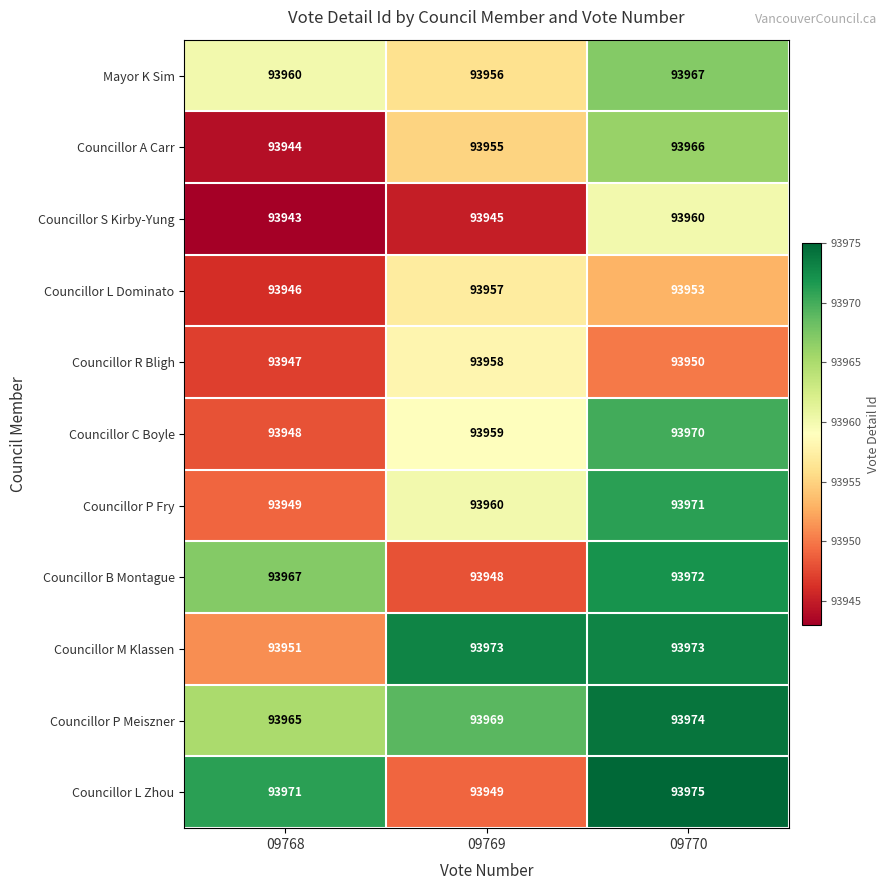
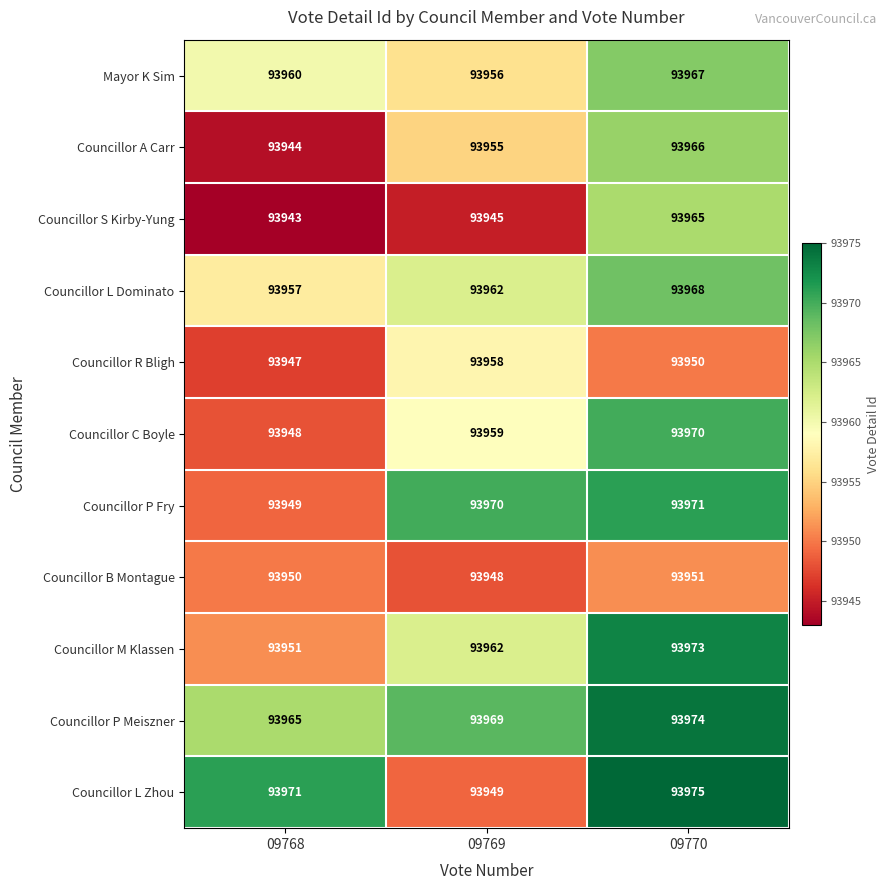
  {
    "Mayor K Sim": {
      "09768": 93960,
      "09769": 93956,
      "09770": 93967
    },
    "Councillor A Carr": {
      "09768": 93944,
      "09769": 93955,
      "09770": 93966
    },
    "Councillor S Kirby-Yung": {
      "09768": 93943,
      "09769": 93945,
-     "09770": 93960
+     "09770": 93965
    },
    "Councillor L Dominato": {
-     "09768": 93946,
-     "09769": 93957,
-     "09770": 93953
+     "09768": 93957,
+     "09769": 93962,
+     "09770": 93968
    },
    "Councillor R Bligh": {
      "09768": 93947,
      "09769": 93958,
      "09770": 93950
    },
    "Councillor C Boyle": {
      "09768": 93948,
      "09769": 93959,
      "09770": 93970
    },
    "Councillor P Fry": {
      "09768": 93949,
-     "09769": 93960,
+     "09769": 93970,
      "09770": 93971
    },
    "Councillor B Montague": {
-     "09768": 93967,
+     "09768": 93950,
      "09769": 93948,
-     "09770": 93972
+     "09770": 93951
    },
    "Councillor M Klassen": {
      "09768": 93951,
-     "09769": 93973,
+     "09769": 93962,
      "09770": 93973
    },
    "Councillor P Meiszner": {
      "09768": 93965,
      "09769": 93969,
      "09770": 93974
    },
    "Councillor L Zhou": {
      "09768": 93971,
      "09769": 93949,
      "09770": 93975
    }
  }
